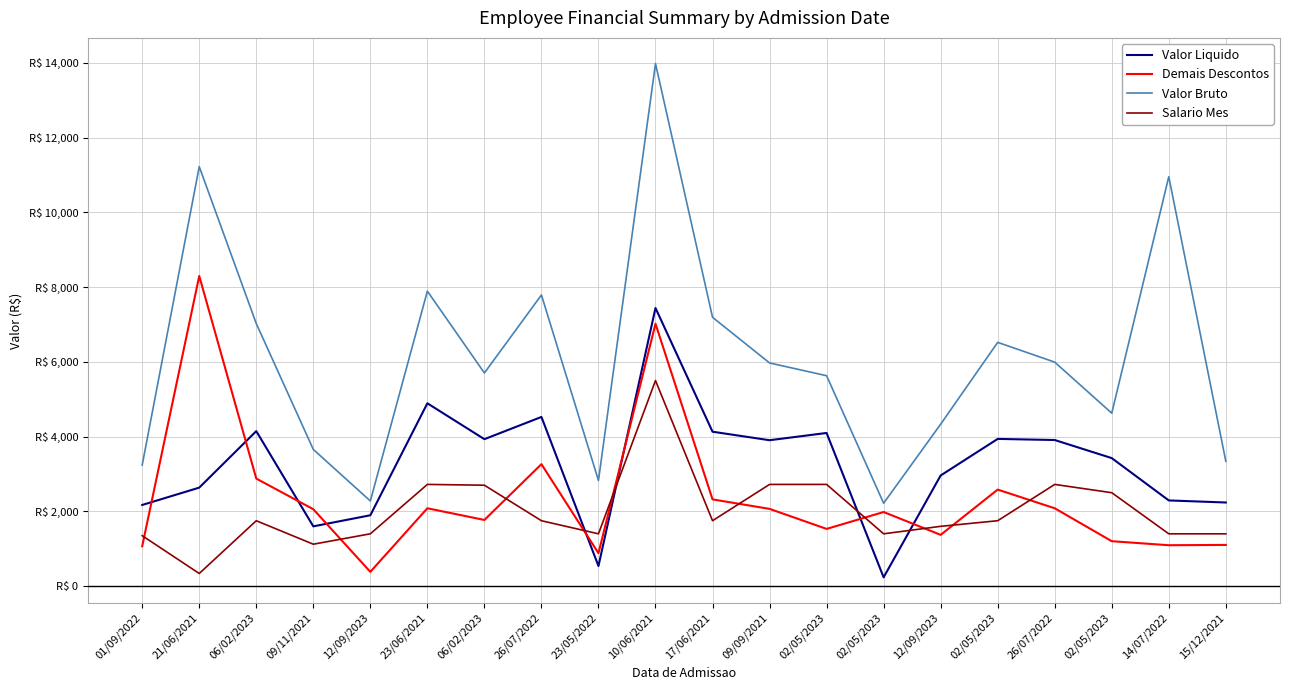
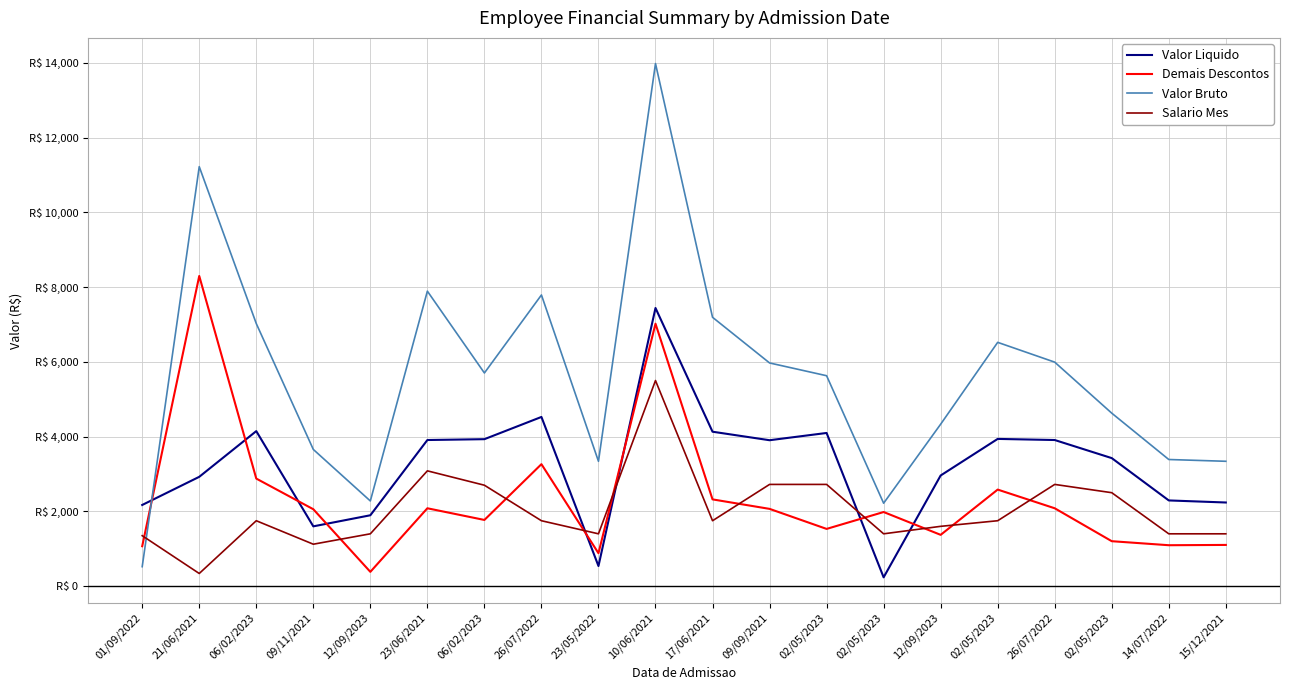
  {
    "Valor Liquido": {
      "01/09/2022": "R$ 2,200",
-     "21/06/2021": "R$ 2,600",
+     "21/06/2021": "R$ 2,900",
      "09/11/2021": "R$ 1,600",
-     "23/06/2021": "R$ 4,900",
+     "23/06/2021": "R$ 3,900",
      "23/05/2022": "R$ 500",
      "10/06/2021": "R$ 7,400",
      "17/06/2021": "R$ 4,100",
      "09/09/2021": "R$ 3,900",
      "14/07/2022": "R$ 2,300",
      "15/12/2021": "R$ 2,200"
    },
    "Demais Descontos": {
      "01/09/2022": "R$ 1,100",
      "21/06/2021": "R$ 8,300",
      "09/11/2021": "R$ 2,100",
      "23/06/2021": "R$ 2,100",
      "23/05/2022": "R$ 900",
      "10/06/2021": "R$ 7,000",
      "17/06/2021": "R$ 2,300",
      "09/09/2021": "R$ 2,100",
      "14/07/2022": "R$ 1,100",
      "15/12/2021": "R$ 1,100"
    },
    "Valor Bruto": {
-     "01/09/2022": "R$ 3,200",
+     "01/09/2022": "R$ 500",
      "21/06/2021": "R$ 11,200",
      "09/11/2021": "R$ 3,700",
      "23/06/2021": "R$ 7,900",
-     "23/05/2022": "R$ 2,800",
+     "23/05/2022": "R$ 3,300",
      "10/06/2021": "R$ 14,000",
      "17/06/2021": "R$ 7,200",
      "09/09/2021": "R$ 6,000",
-     "14/07/2022": "R$ 11,000",
+     "14/07/2022": "R$ 3,400",
      "15/12/2021": "R$ 3,300"
    },
    "Salario Mes": {
      "01/09/2022": "R$ 1,400",
      "21/06/2021": "R$ 300",
      "09/11/2021": "R$ 1,100",
-     "23/06/2021": "R$ 2,700",
+     "23/06/2021": "R$ 3,100",
      "23/05/2022": "R$ 1,400",
      "10/06/2021": "R$ 5,500",
      "17/06/2021": "R$ 1,800",
      "09/09/2021": "R$ 2,700",
      "14/07/2022": "R$ 1,400",
      "15/12/2021": "R$ 1,400"
    }
  }
